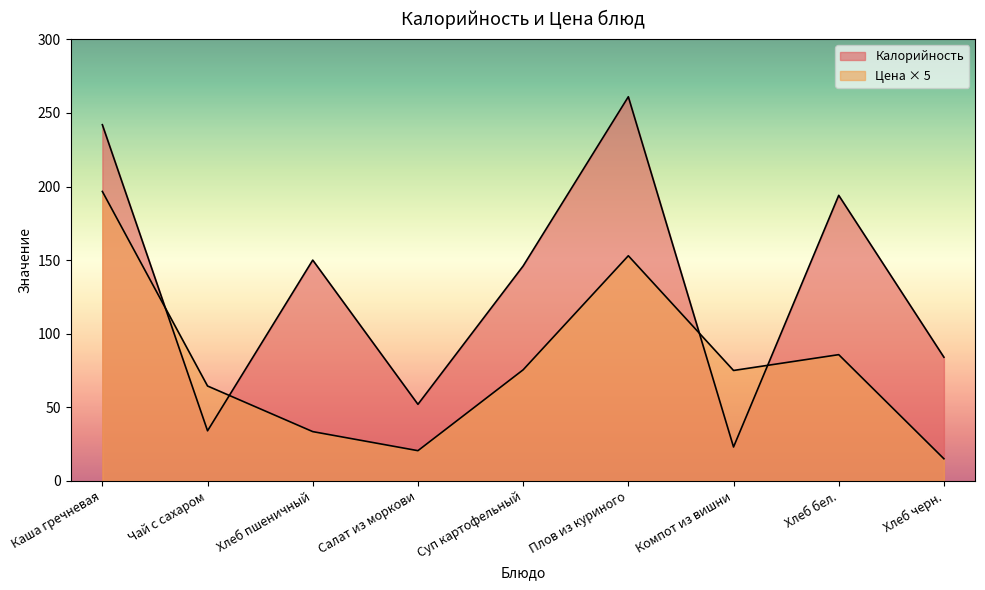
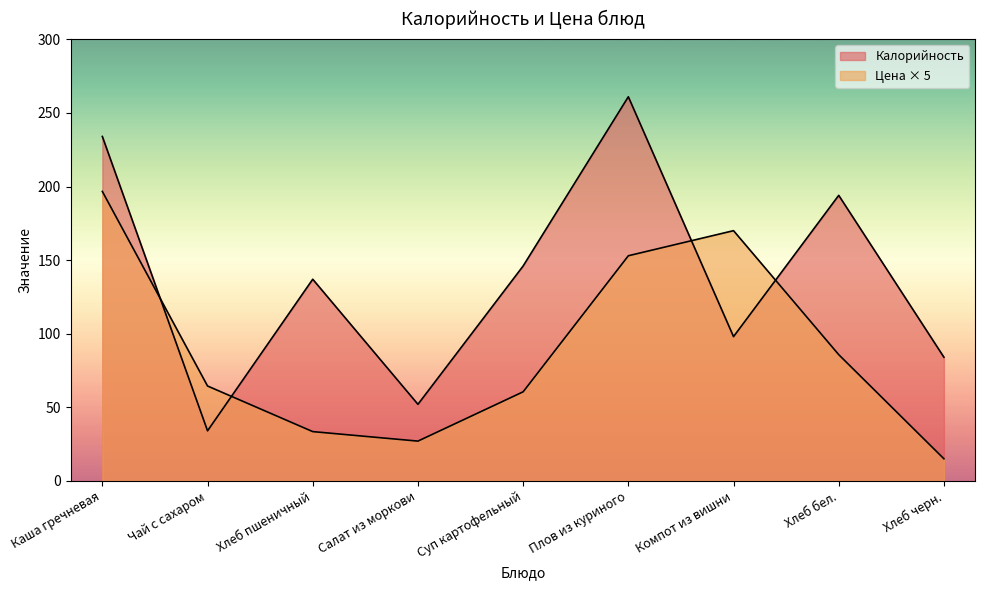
  {
    "Калорийность": {
-     "Каша гречневая": 242,
+     "Каша гречневая": 234,
      "Чай с сахаром": 34,
-     "Хлеб пшеничный": 150,
+     "Хлеб пшеничный": 137,
      "Салат из моркови": 52,
      "Суп картофельный": 146,
      "Плов из куриного": 261,
-     "Компот из вишни": 23,
+     "Компот из вишни": 98,
      "Хлеб бел.": 194,
      "Хлеб черн.": 84
    },
    "Цена × 5": {
      "Каша гречневая": 197,
      "Чай с сахаром": 64,
      "Хлеб пшеничный": 33,
-     "Салат из моркови": 21,
-     "Суп картофельный": 75,
+     "Салат из моркови": 27,
+     "Суп картофельный": 61,
      "Плов из куриного": 153,
-     "Компот из вишни": 75,
+     "Компот из вишни": 170,
      "Хлеб бел.": 86,
      "Хлеб черн.": 15
    }
  }
